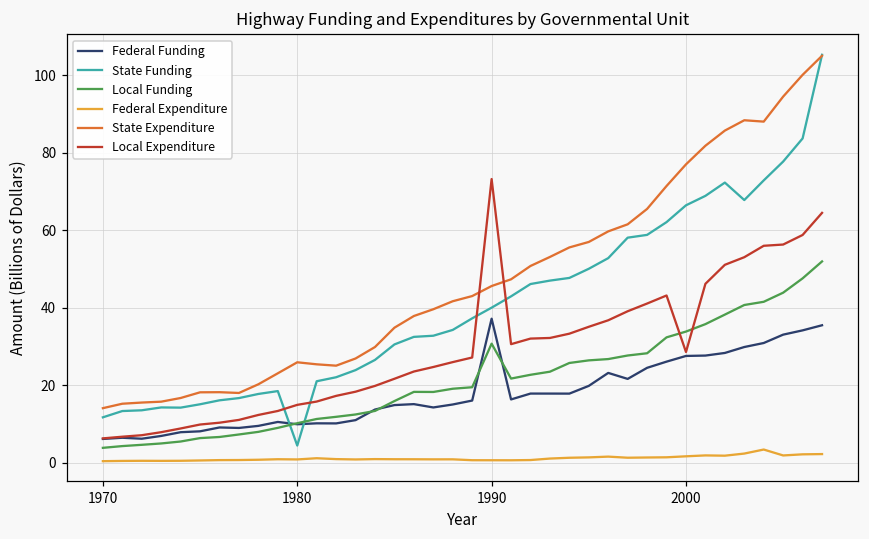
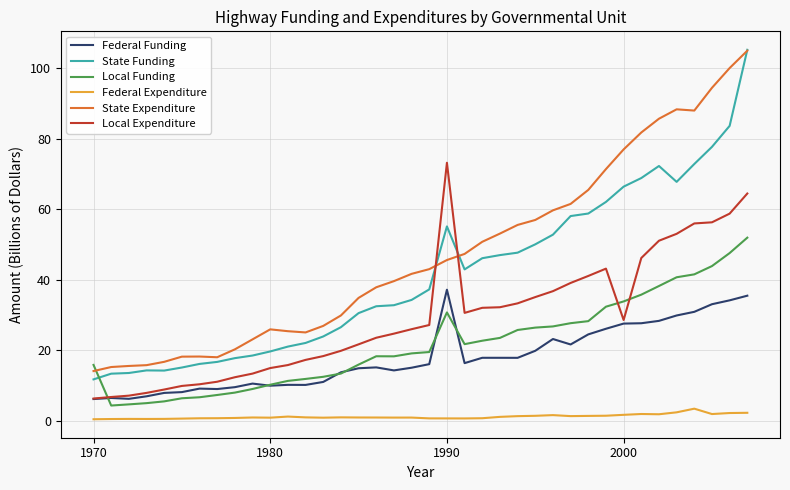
  {
    "Federal Funding": {
      "1990": 37,
      "2000": 28
    },
    "State Funding": {
      "1970": 12,
-     "1980": 4,
-     "1990": 40,
+     "1980": 20,
+     "1990": 55,
      "2000": 66
    },
    "Local Funding": {
-     "1970": 4,
+     "1970": 16,
      "1990": 31,
      "2000": 34
    },
    "Local Expenditure": {
      "1980": 15,
      "1990": 73,
      "2000": 29
    }
  }
